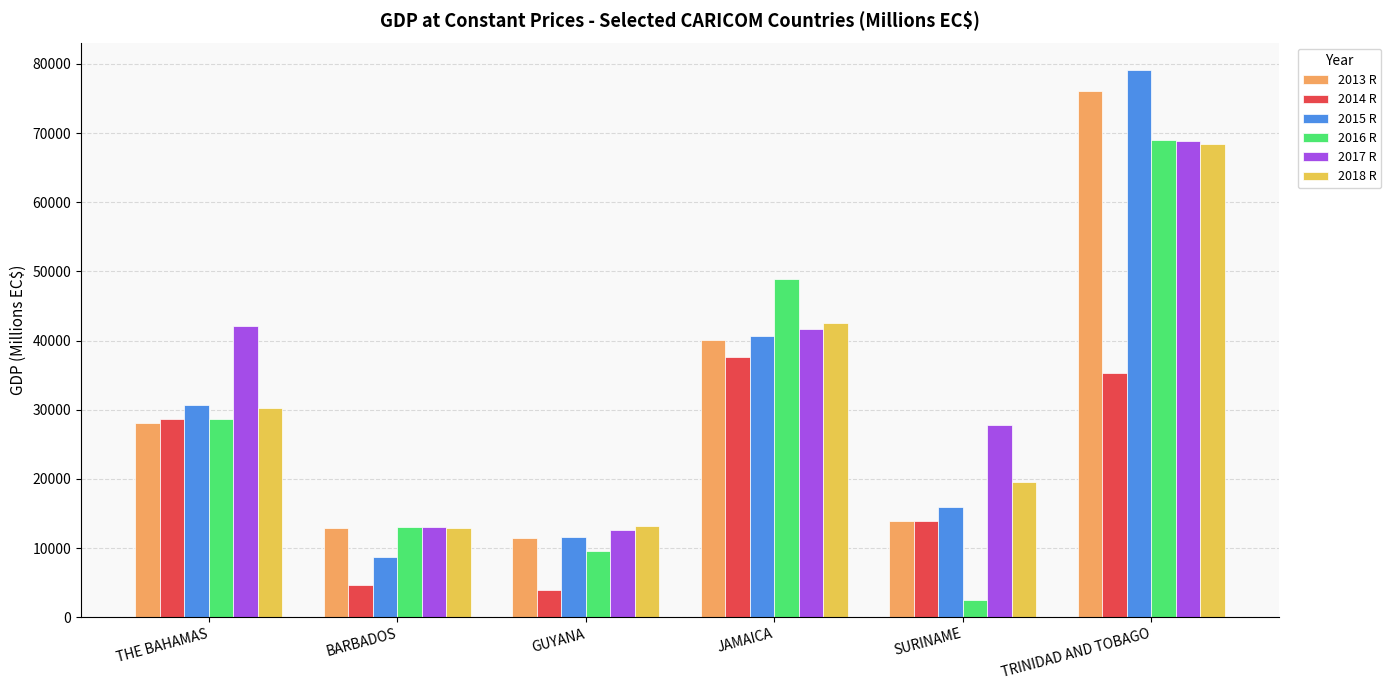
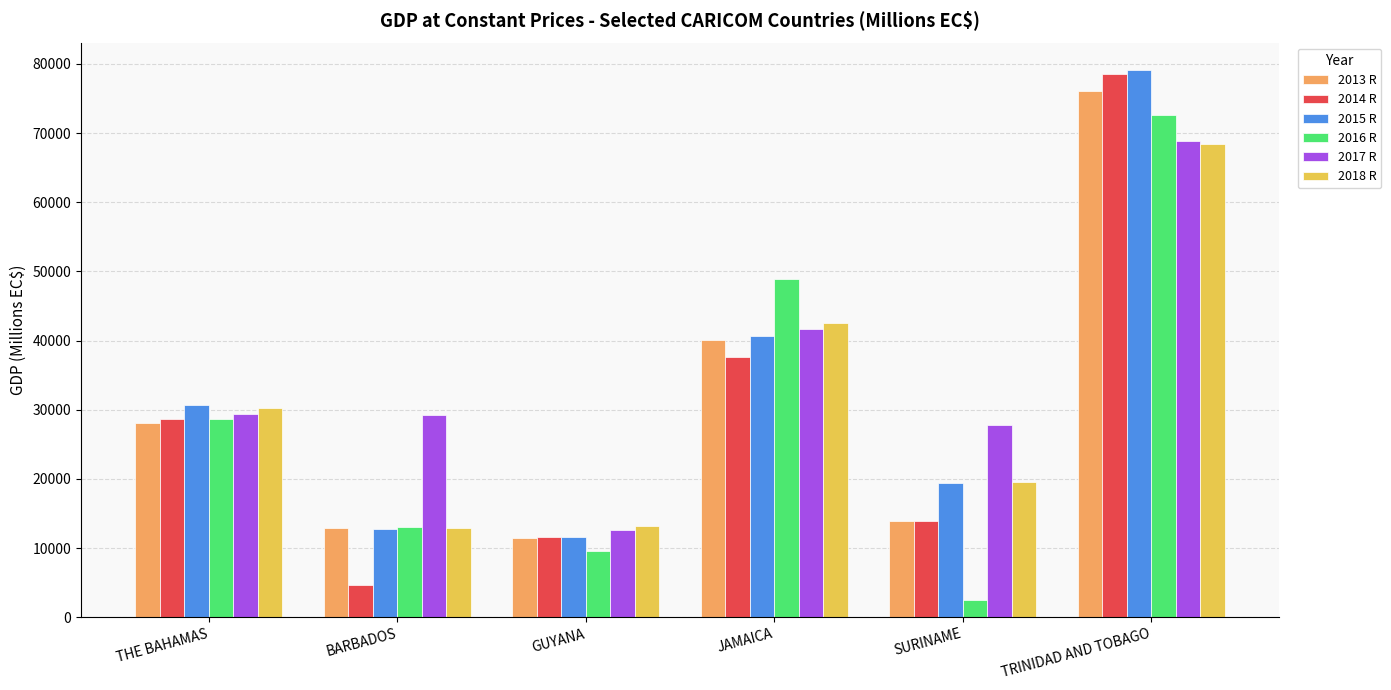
  {
    "2014 R": {
      "THE BAHAMAS": 29000,
      "BARBADOS": 5000,
-     "GUYANA": 4000,
+     "GUYANA": 12000,
      "JAMAICA": 38000,
      "SURINAME": 14000,
-     "TRINIDAD AND TOBAGO": 35000
+     "TRINIDAD AND TOBAGO": 79000
    },
    "2015 R": {
      "THE BAHAMAS": 31000,
-     "BARBADOS": 9000,
+     "BARBADOS": 13000,
      "GUYANA": 12000,
      "JAMAICA": 41000,
-     "SURINAME": 16000,
+     "SURINAME": 19000,
      "TRINIDAD AND TOBAGO": 79000
    },
    "2016 R": {
      "THE BAHAMAS": 29000,
      "BARBADOS": 13000,
      "GUYANA": 10000,
      "JAMAICA": 49000,
      "SURINAME": 2000,
-     "TRINIDAD AND TOBAGO": 69000
+     "TRINIDAD AND TOBAGO": 73000
    },
    "2017 R": {
-     "THE BAHAMAS": 42000,
-     "BARBADOS": 13000,
+     "THE BAHAMAS": 29000,
+     "BARBADOS": 29000,
      "GUYANA": 13000,
      "JAMAICA": 42000,
      "SURINAME": 28000,
      "TRINIDAD AND TOBAGO": 69000
    }
  }
